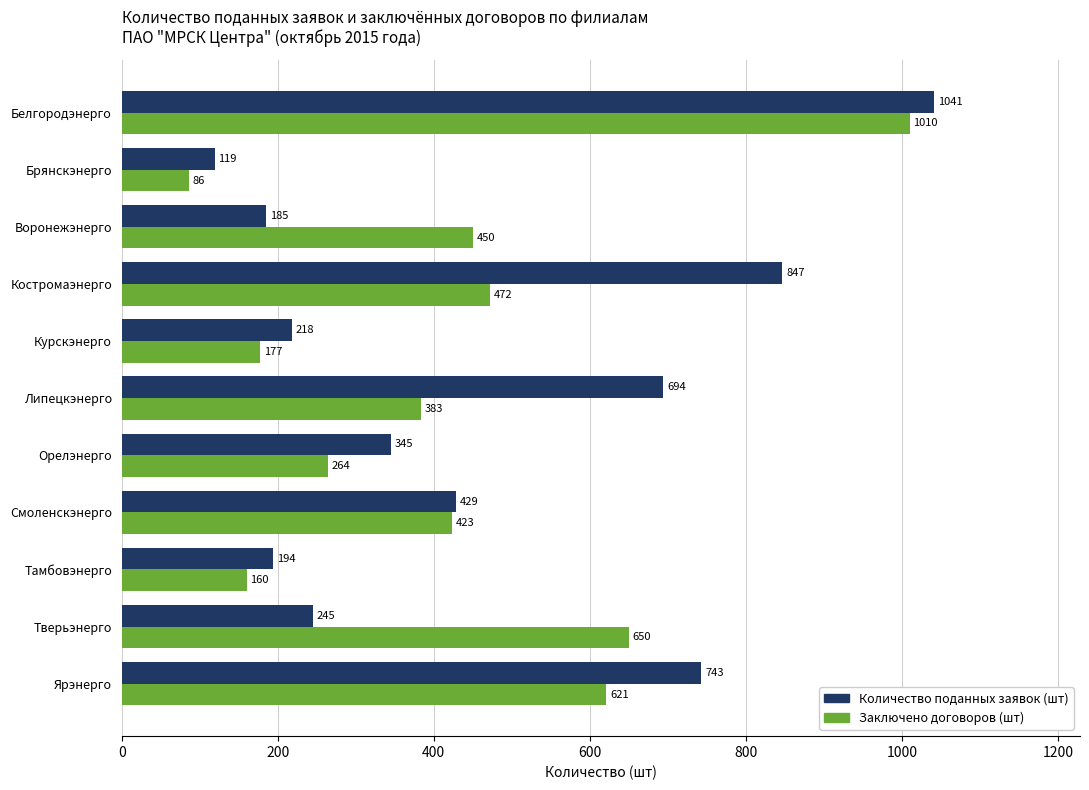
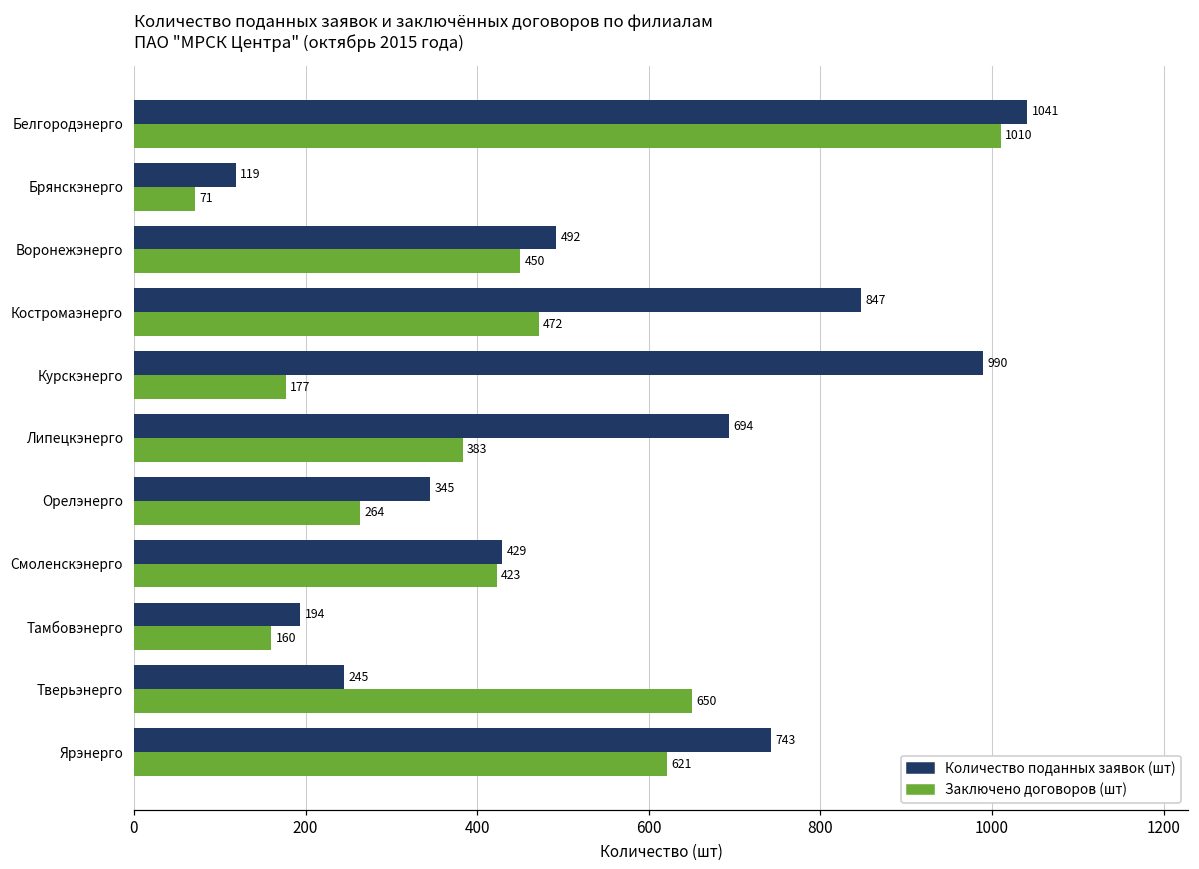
  {
    "Количество поданных заявок (шт)": {
      "Белгородэнерго": 1041,
      "Брянскэнерго": 119,
-     "Воронежэнерго": 185,
+     "Воронежэнерго": 492,
      "Костромаэнерго": 847,
-     "Курскэнерго": 218,
+     "Курскэнерго": 990,
      "Липецкэнерго": 694,
      "Орелэнерго": 345,
      "Смоленскэнерго": 429,
      "Тамбовэнерго": 194,
      "Тверьэнерго": 245,
      "Ярэнерго": 743
    },
    "Заключено договоров (шт)": {
      "Белгородэнерго": 1010,
-     "Брянскэнерго": 86,
+     "Брянскэнерго": 71,
      "Воронежэнерго": 450,
      "Костромаэнерго": 472,
      "Курскэнерго": 177,
      "Липецкэнерго": 383,
      "Орелэнерго": 264,
      "Смоленскэнерго": 423,
      "Тамбовэнерго": 160,
      "Тверьэнерго": 650,
      "Ярэнерго": 621
    }
  }
